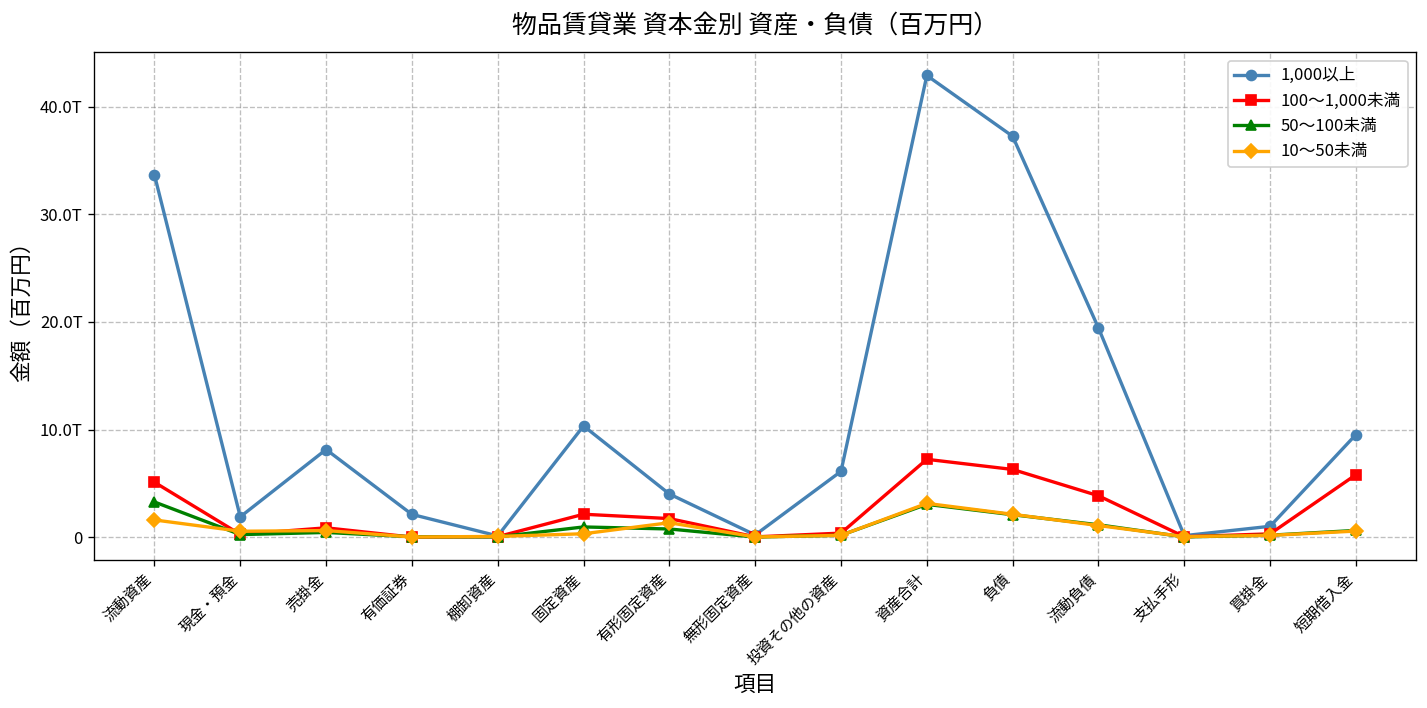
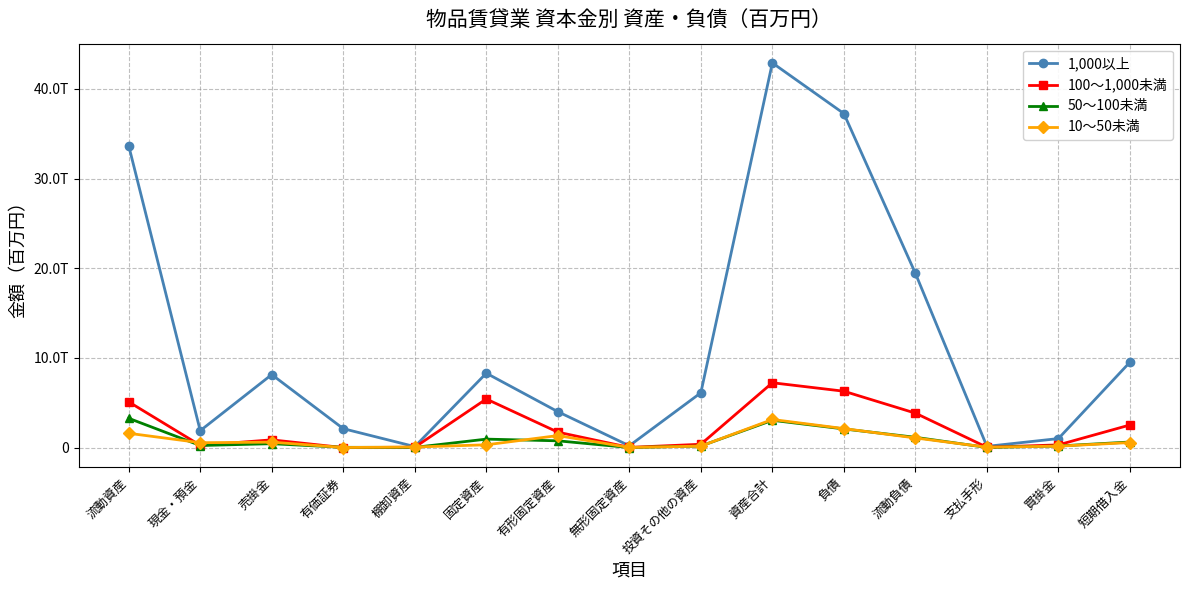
  {
    "1,000以上": {
      "流動資産": "34T",
      "現金・預金": "2T",
      "売掛金": "8T",
      "有価証券": "2T",
-     "固定資産": "10T",
+     "固定資産": "8T",
      "有形固定資産": "4T",
      "投資その他の資産": "6T",
      "資産合計": "43T",
      "負債": "37T",
      "流動負債": "19T",
      "買掛金": "1T",
      "短期借入金": "10T"
    },
    "100～1,000未満": {
      "流動資産": "5T",
-     "固定資産": "2T",
+     "固定資産": "5T",
      "有形固定資産": "2T",
      "資産合計": "7T",
      "負債": "6T",
      "流動負債": "4T",
-     "短期借入金": "6T"
+     "短期借入金": "3T"
    },
    "50～100未満": {
      "流動資産": "3T",
      "固定資産": "1T",
      "有形固定資産": "1T"
    },
    "10～50未満": {
      "流動資産": "2T",
      "現金・預金": "1T",
      "固定資産": "0T",
      "有形固定資産": "1T"
    }
  }
